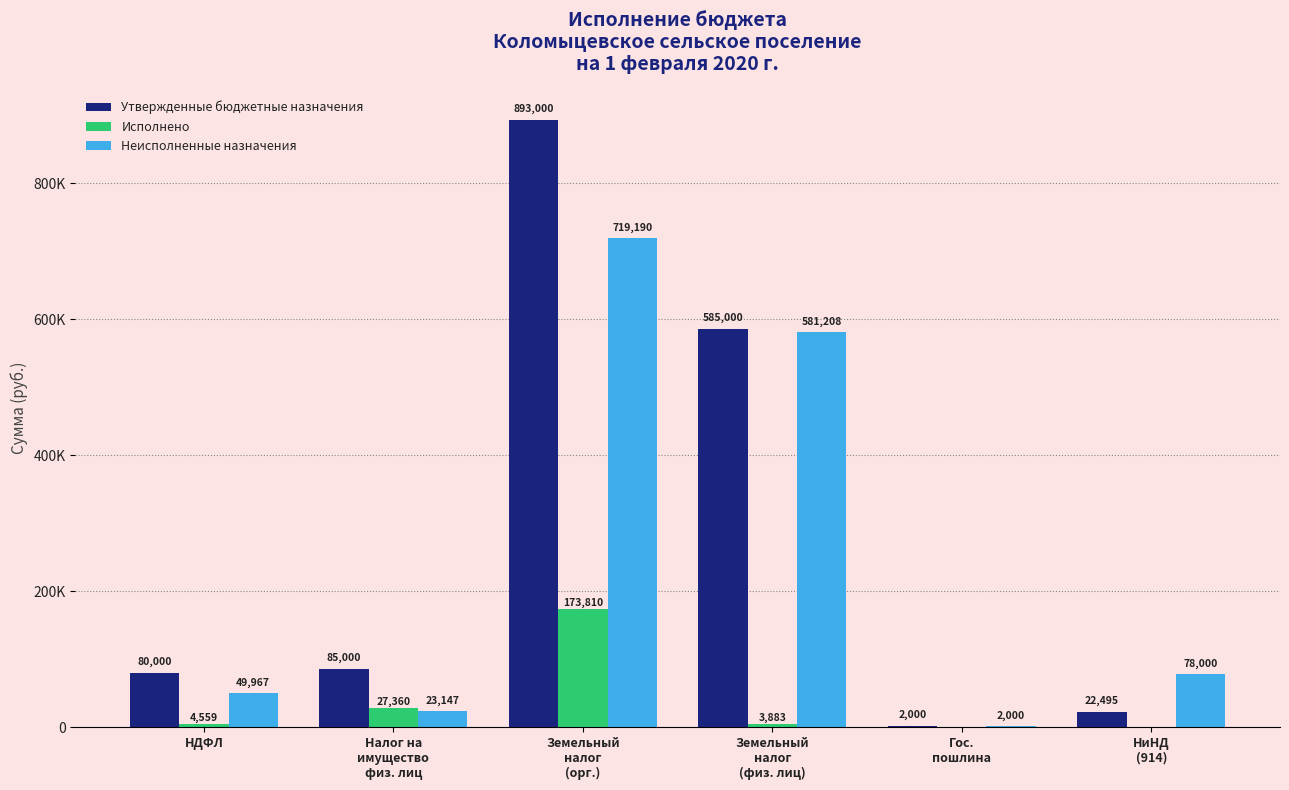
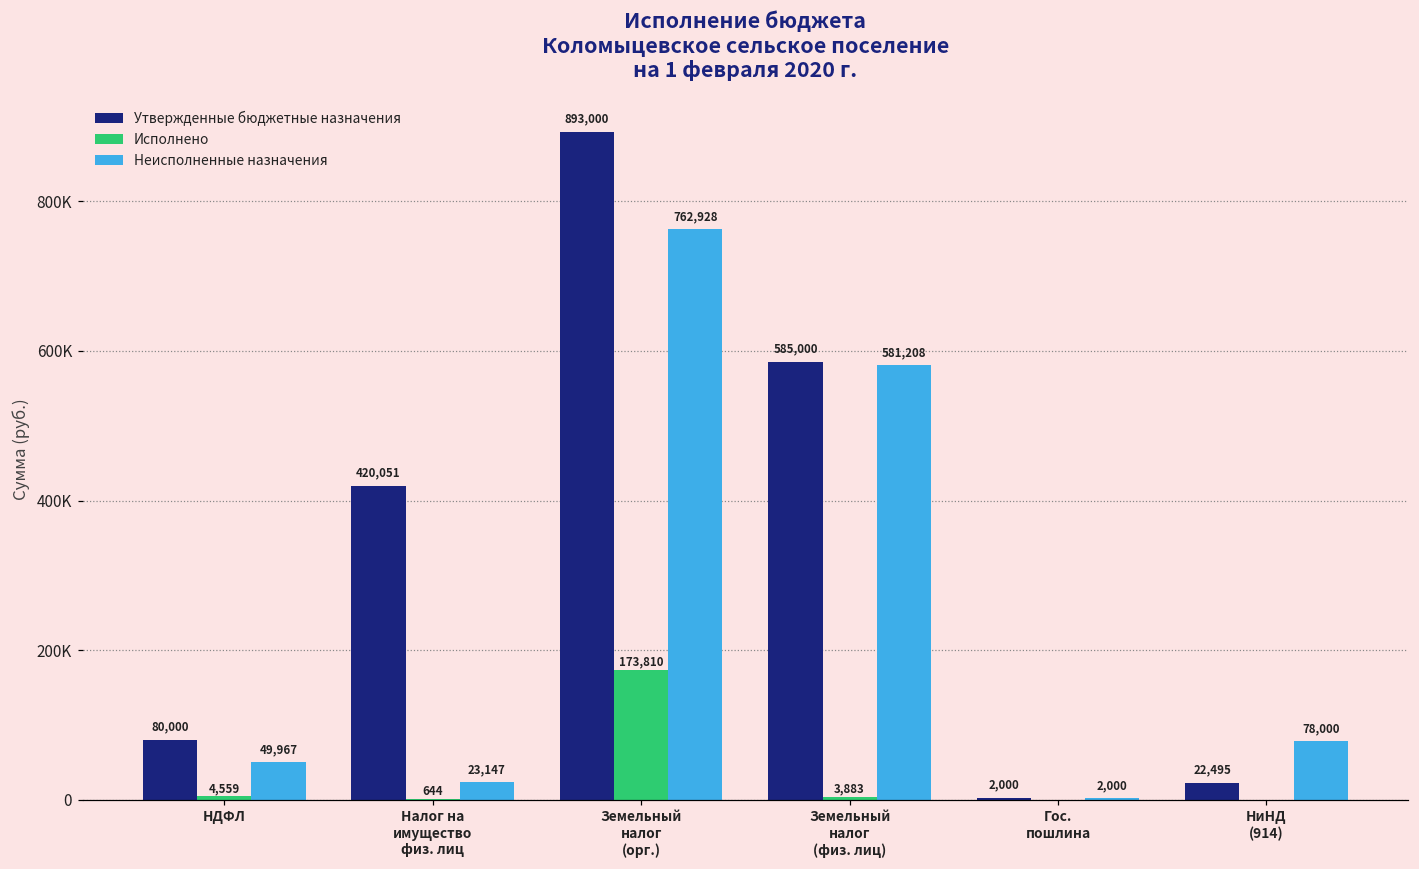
  {
    "Утвержденные бюджетные назначения": {
      "НДФЛ": "80,000",
-     "Налог на имущество физ. лиц": "85,000",
+     "Налог на имущество физ. лиц": "420,051",
      "Земельный налог (орг.)": "893,000",
      "Земельный налог (физ. лиц)": "585,000",
      "Гос. пошлина": "2,000",
      "НиНД (914)": "22,495"
    },
    "Исполнено": {
      "НДФЛ": "4,559",
-     "Налог на имущество физ. лиц": "27,360",
+     "Налог на имущество физ. лиц": "644",
      "Земельный налог (орг.)": "173,810",
      "Земельный налог (физ. лиц)": "3,883"
    },
    "Неисполненные назначения": {
      "НДФЛ": "49,967",
      "Налог на имущество физ. лиц": "23,147",
-     "Земельный налог (орг.)": "719,190",
+     "Земельный налог (орг.)": "762,928",
      "Земельный налог (физ. лиц)": "581,208",
      "Гос. пошлина": "2,000",
      "НиНД (914)": "78,000"
    }
  }
